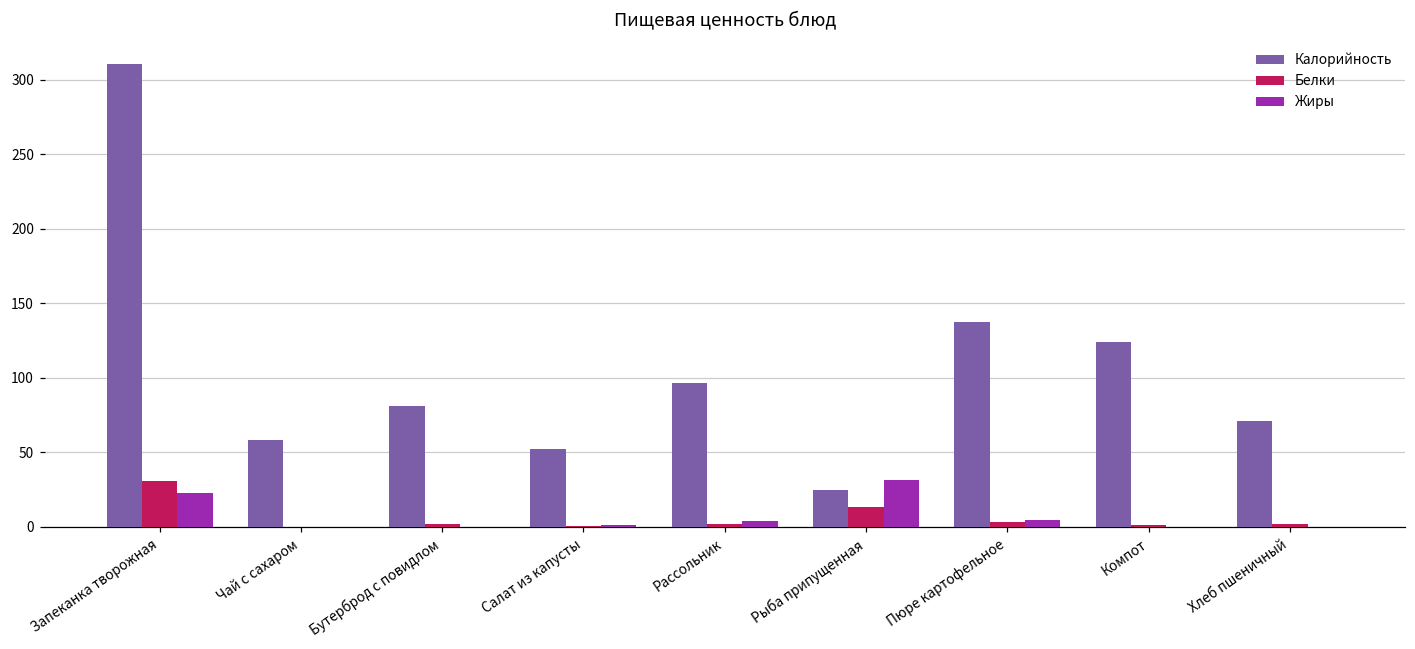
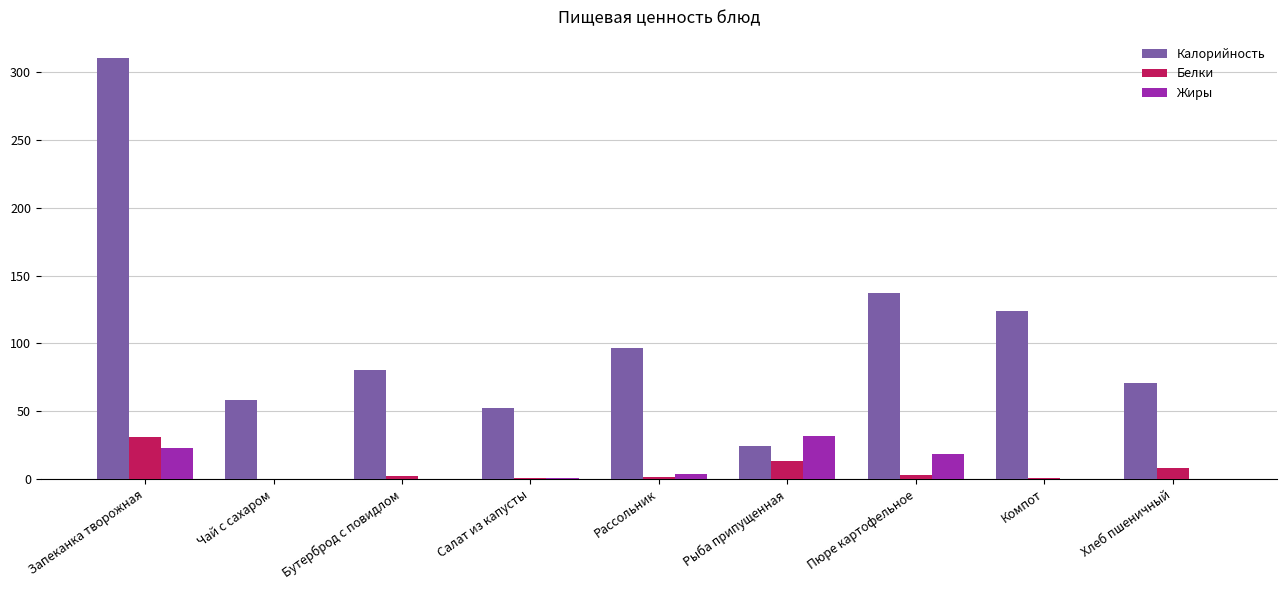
  {
    "Калорийность": {
      "Запеканка творожная": 311,
      "Чай с сахаром": 58,
      "Бутерброд с повидлом": 81,
      "Салат из капусты": 52,
      "Рассольник": 97,
      "Рыба припущенная": 25,
      "Пюре картофельное": 137,
      "Компот": 124,
      "Хлеб пшеничный": 71
    },
    "Белки": {
      "Запеканка творожная": 31,
      "Бутерброд с повидлом": 2,
      "Рыба припущенная": 13,
      "Пюре картофельное": 3,
-     "Хлеб пшеничный": 2
+     "Хлеб пшеничный": 9
    },
    "Жиры": {
      "Запеканка творожная": 23,
      "Чай с сахаром": 0,
      "Рассольник": 4,
      "Рыба припущенная": 32,
-     "Пюре картофельное": 5,
+     "Пюре картофельное": 18,
      "Компот": 0
    }
  }
